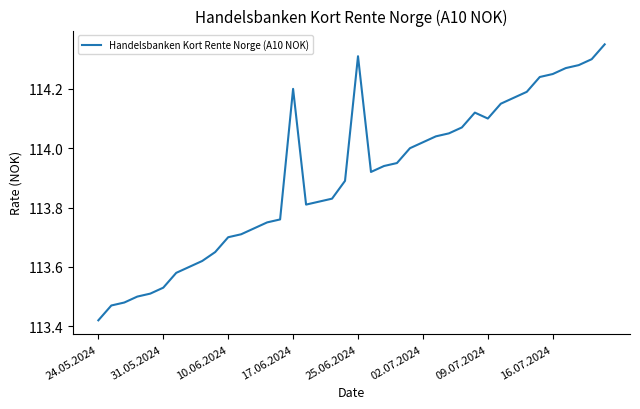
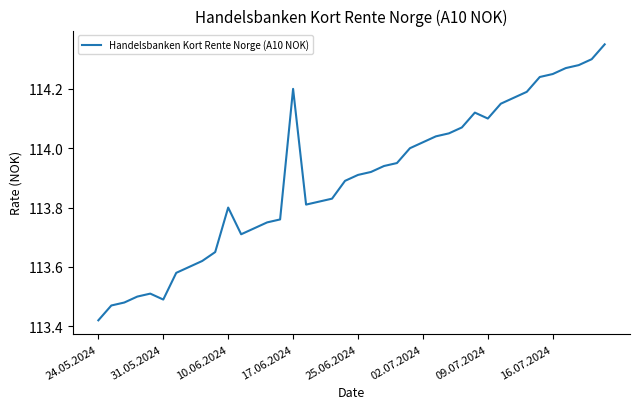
  {
    "24.05.2024": 113.42,
-   "31.05.2024": 113.53,
-   "10.06.2024": 113.7,
+   "31.05.2024": 113.49,
+   "10.06.2024": 113.8,
    "17.06.2024": 114.20,
-   "25.06.2024": 114.31,
+   "25.06.2024": 113.91,
    "02.07.2024": 114.02,
    "09.07.2024": 114.10,
    "16.07.2024": 114.25
  }
